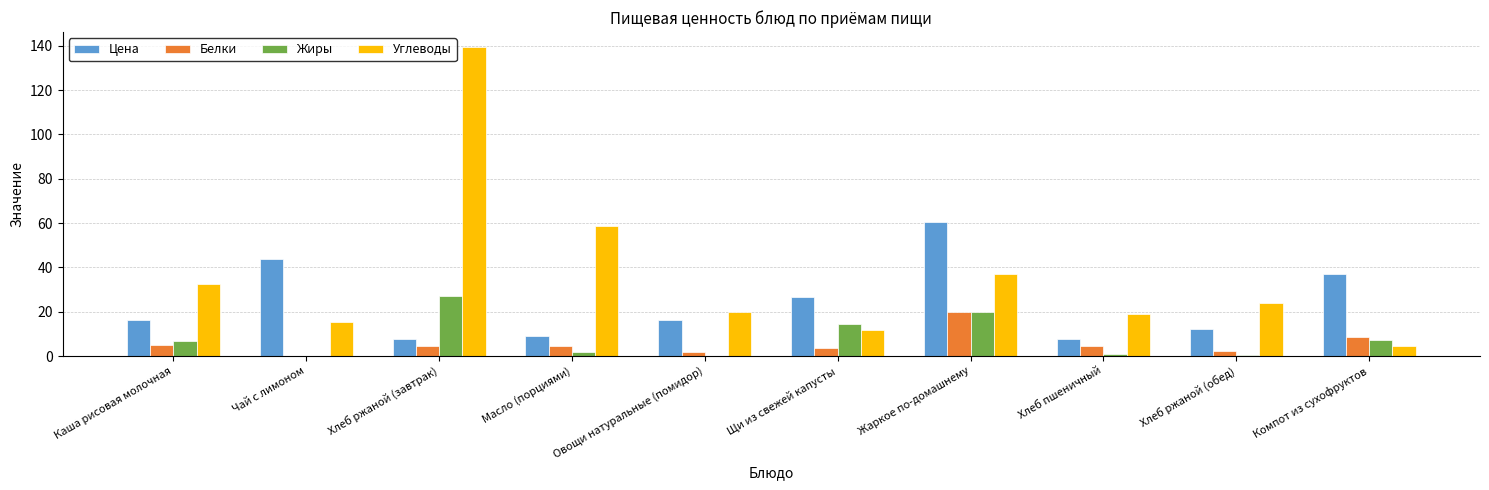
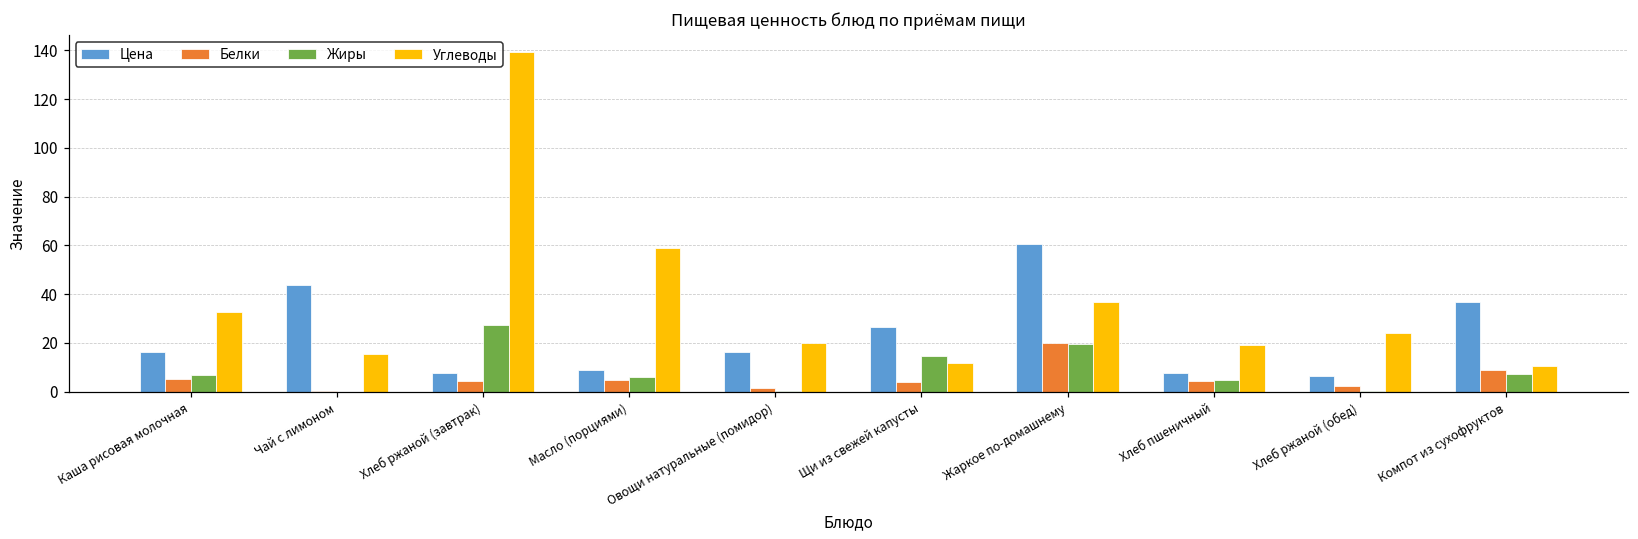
  {
    "Цена": {
      "Каша рисовая молочная": 16,
      "Чай с лимоном": 44,
      "Хлеб ржаной (завтрак)": 8,
      "Масло (порциями)": 9,
      "Овощи натуральные (помидор)": 16,
      "Щи из свежей капусты": 27,
      "Жаркое по-домашнему": 61,
      "Хлеб пшеничный": 7,
-     "Хлеб ржаной (обед)": 12,
+     "Хлеб ржаной (обед)": 6,
      "Компот из сухофруктов": 37
    },
    "Белки": {
      "Каша рисовая молочная": 5,
      "Хлеб ржаной (завтрак)": 4,
      "Масло (порциями)": 5,
      "Овощи натуральные (помидор)": 2,
      "Щи из свежей капусты": 4,
      "Жаркое по-домашнему": 20,
      "Хлеб пшеничный": 4,
      "Хлеб ржаной (обед)": 2,
      "Компот из сухофруктов": 9
    },
    "Жиры": {
      "Каша рисовая молочная": 7,
      "Хлеб ржаной (завтрак)": 27,
-     "Масло (порциями)": 2,
+     "Масло (порциями)": 6,
      "Щи из свежей капусты": 15,
      "Жаркое по-домашнему": 20,
-     "Хлеб пшеничный": 1,
+     "Хлеб пшеничный": 5,
      "Компот из сухофруктов": 7
    },
    "Углеводы": {
      "Каша рисовая молочная": 33,
      "Чай с лимоном": 15,
      "Хлеб ржаной (завтрак)": 139,
      "Масло (порциями)": 59,
      "Овощи натуральные (помидор)": 20,
      "Щи из свежей капусты": 12,
      "Жаркое по-домашнему": 37,
      "Хлеб пшеничный": 19,
      "Хлеб ржаной (обед)": 24,
-     "Компот из сухофруктов": 5
+     "Компот из сухофруктов": 10
    }
  }
